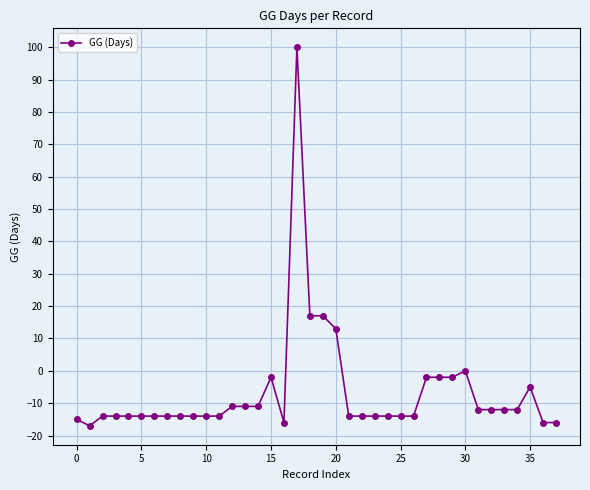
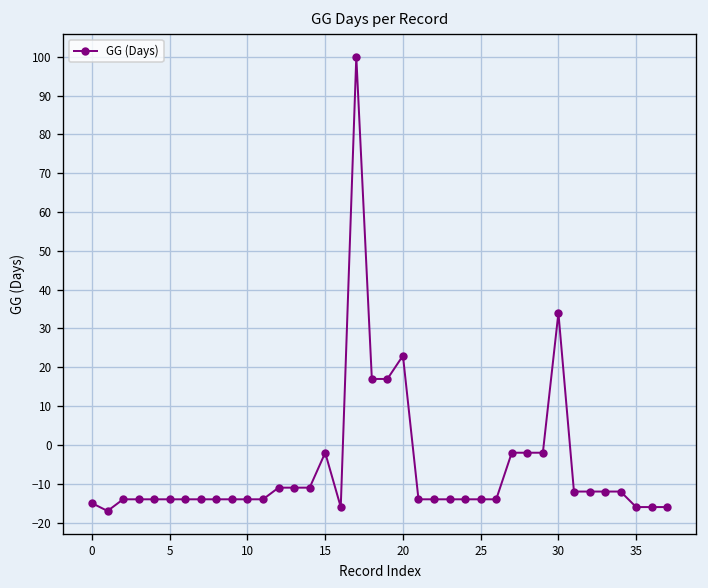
  {
    "0": -15,
    "5": -14,
    "10": -14,
    "15": -2,
-   "20": 13,
+   "20": 23,
    "25": -14,
-   "30": 0,
-   "35": -5
+   "30": 34,
+   "35": -16
  }
